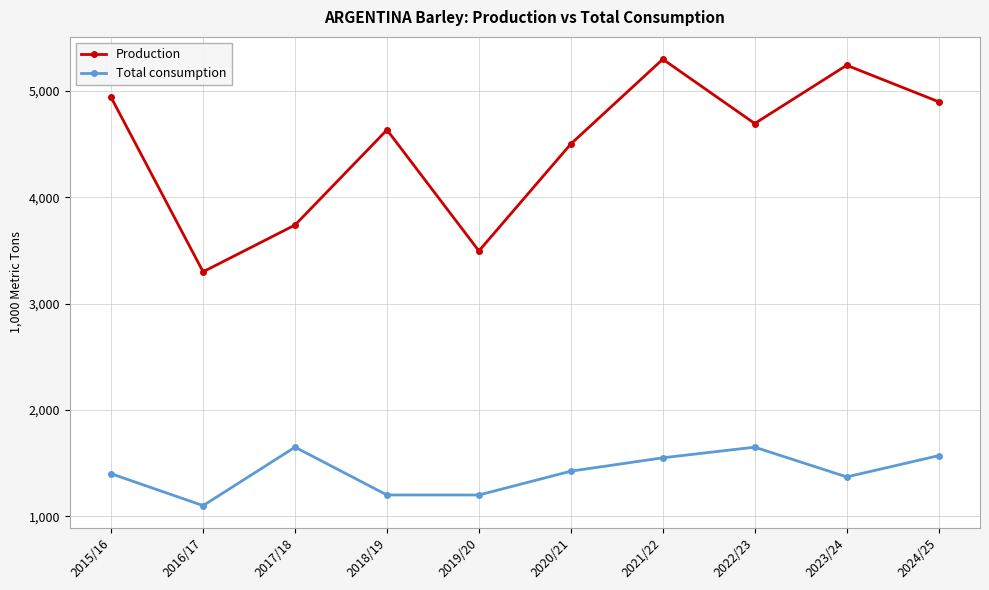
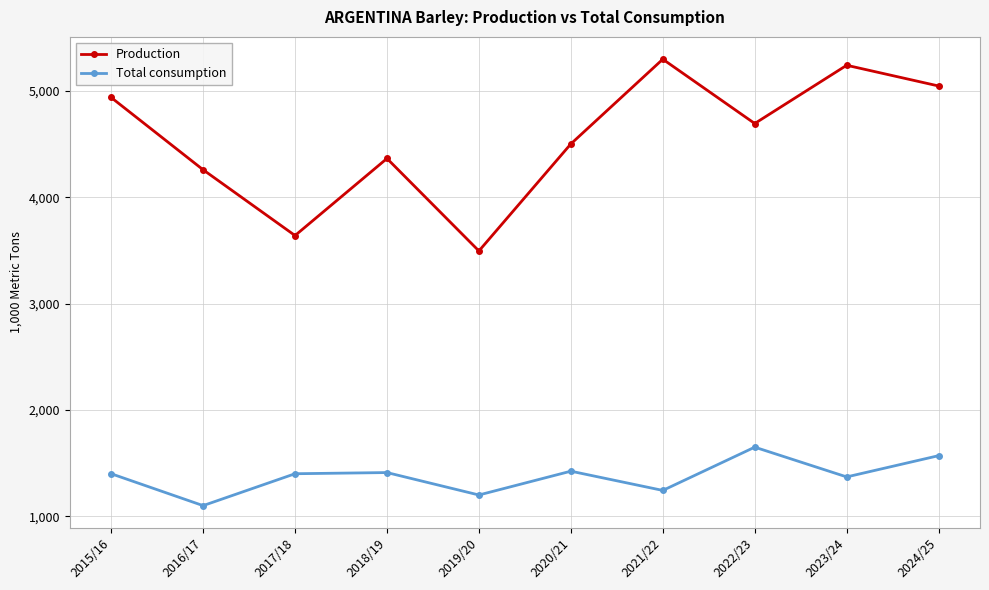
  {
    "Production": {
      "2015/16": "4,940",
-     "2016/17": "3,300",
-     "2017/18": "3,740",
-     "2018/19": "4,640",
+     "2016/17": "4,260",
+     "2017/18": "3,640",
+     "2018/19": "4,370",
      "2019/20": "3,500",
      "2020/21": "4,500",
      "2021/22": "5,300",
      "2022/23": "4,700",
      "2023/24": "5,240",
-     "2024/25": "4,900"
+     "2024/25": "5,050"
    },
    "Total consumption": {
      "2015/16": "1,400",
      "2016/17": "1,100",
-     "2017/18": "1,650",
-     "2018/19": "1,200",
+     "2017/18": "1,400",
+     "2018/19": "1,410",
      "2019/20": "1,200",
      "2020/21": "1,420",
-     "2021/22": "1,550",
+     "2021/22": "1,240",
      "2022/23": "1,650",
      "2023/24": "1,370",
      "2024/25": "1,570"
    }
  }
